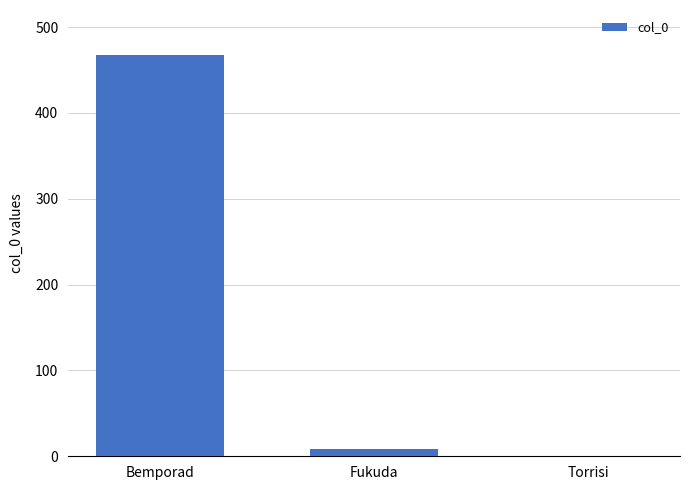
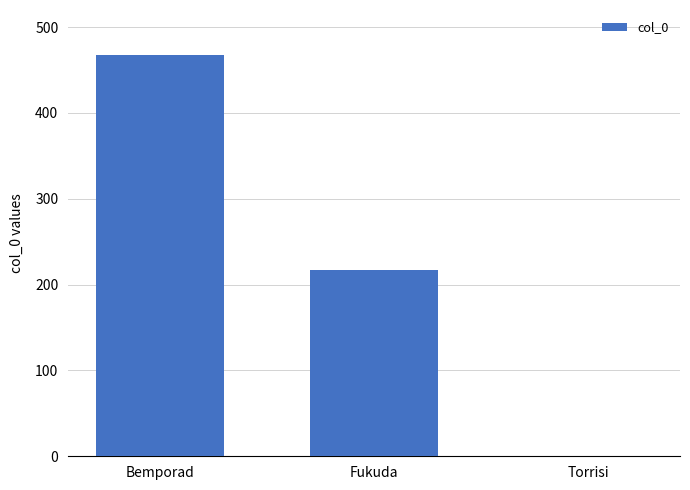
  {
    "Bemporad": 470,
-   "Fukuda": 10,
+   "Fukuda": 220,
    "Torrisi": 0
  }
